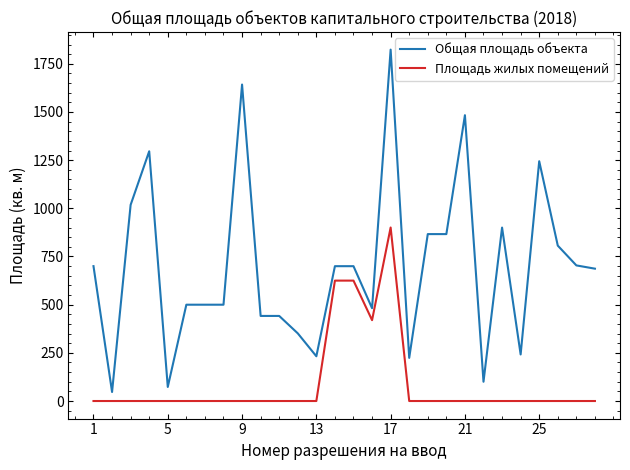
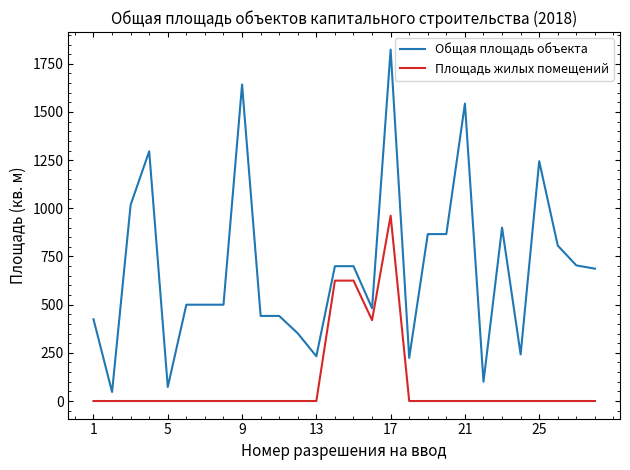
  {
    "Общая площадь объекта": {
-     "1": 700,
+     "1": 420,
      "5": 70,
      "9": 1640,
      "13": 230,
      "17": 1820,
-     "21": 1480,
+     "21": 1540,
      "25": 1240
    },
    "Площадь жилых помещений": {
      "1": 0,
      "5": 0,
      "9": 0,
      "13": 0,
-     "17": 900,
+     "17": 960,
      "21": 0,
      "25": 0
    }
  }
